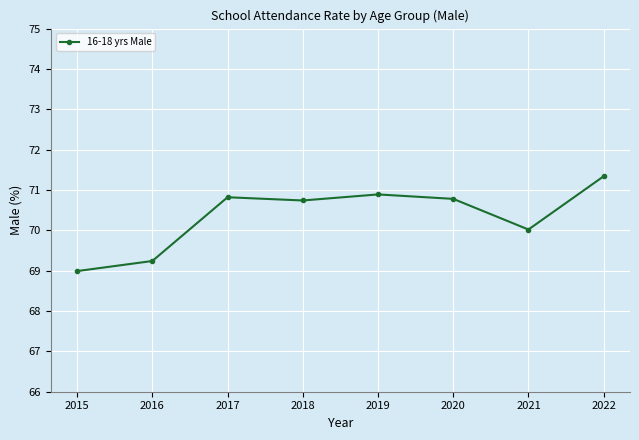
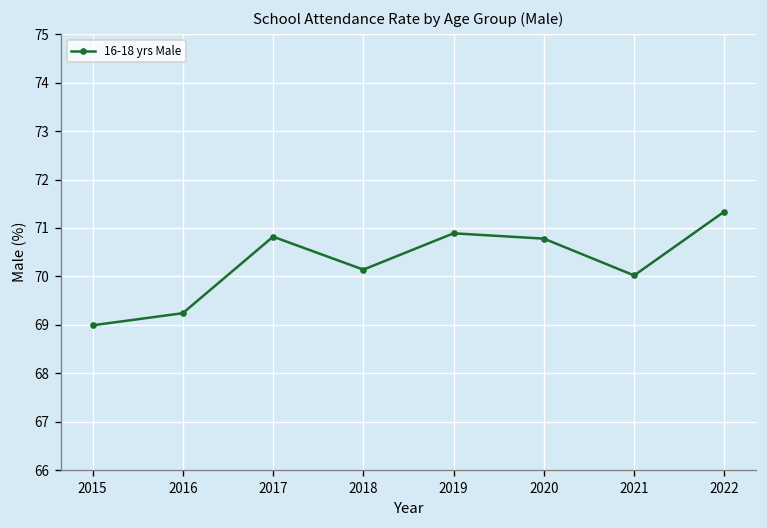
  {
    "2015": 69.0,
    "2016": 69.2,
    "2017": 70.8,
-   "2018": 70.7,
+   "2018": 70.1,
    "2019": 70.9,
    "2020": 70.8,
    "2021": 70.0,
    "2022": 71.3
  }
